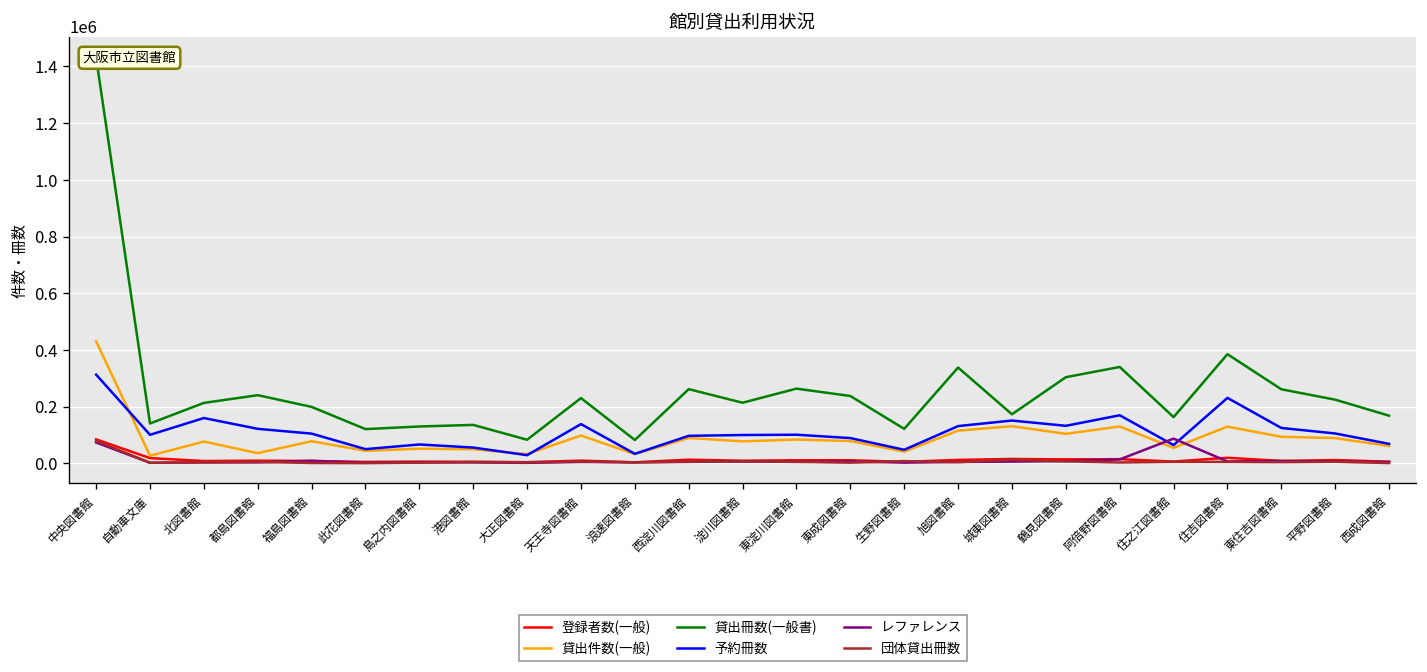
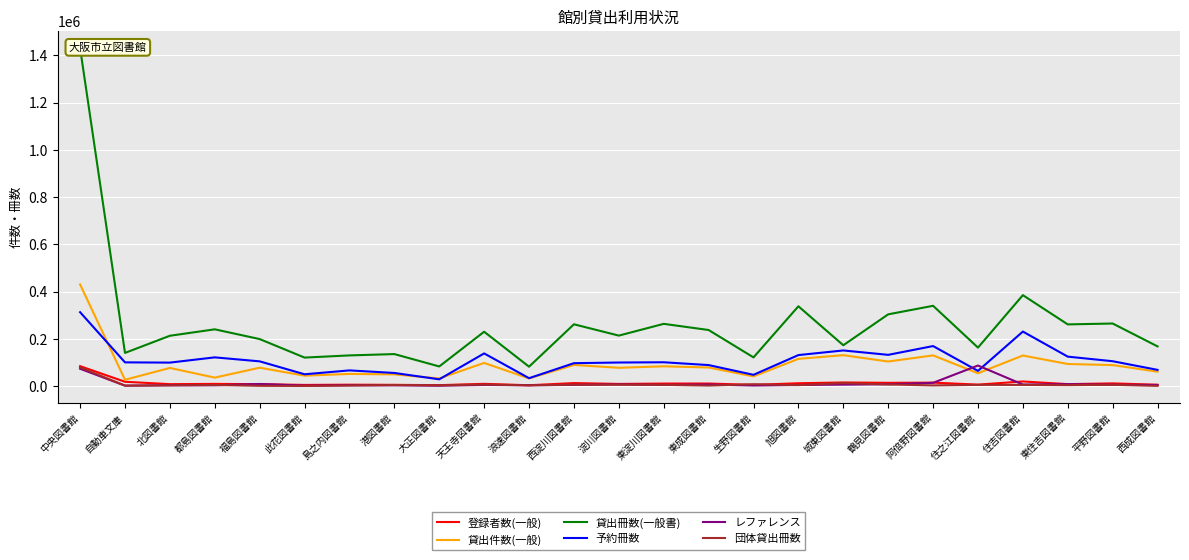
  {
    "登録者数(一般)": {
      "住吉図書館": 20000
    },
    "貸出件数(一般)": {
      "中央図書館": 430000,
      "北図書館": 80000,
      "都島図書館": 40000,
      "福島図書館": 80000,
      "島之内図書館": 50000,
      "天王寺図書館": 100000,
      "淀川図書館": 80000,
      "東淀川図書館": 80000,
      "旭図書館": 120000,
      "城東図書館": 130000,
      "鶴見図書館": 100000,
      "阿倍野図書館": 130000,
      "住吉図書館": 130000,
      "東住吉図書館": 90000,
      "平野図書館": 90000
    },
    "貸出冊数(一般書)": {
      "自動車文庫": 140000,
      "北図書館": 210000,
      "都島図書館": 240000,
      "福島図書館": 200000,
      "此花図書館": 120000,
      "島之内図書館": 130000,
      "港図書館": 140000,
      "大正図書館": 80000,
      "天王寺図書館": 230000,
      "浪速図書館": 80000,
      "西淀川図書館": 260000,
      "淀川図書館": 210000,
      "東淀川図書館": 260000,
      "東成図書館": 240000,
      "生野図書館": 120000,
      "旭図書館": 340000,
      "城東図書館": 170000,
      "鶴見図書館": 300000,
      "阿倍野図書館": 340000,
      "住之江図書館": 160000,
      "住吉図書館": 390000,
      "東住吉図書館": 260000,
-     "平野図書館": 220000,
+     "平野図書館": 270000,
      "西成図書館": 170000
    },
    "予約冊数": {
      "中央図書館": 310000,
      "自動車文庫": 100000,
-     "北図書館": 160000,
+     "北図書館": 100000,
      "都島図書館": 120000,
      "福島図書館": 110000,
      "島之内図書館": 70000,
      "天王寺図書館": 140000,
      "淀川図書館": 100000,
      "東淀川図書館": 100000,
      "旭図書館": 130000,
      "城東図書館": 150000,
      "鶴見図書館": 130000,
      "阿倍野図書館": 170000,
      "住吉図書館": 230000,
      "東住吉図書館": 130000,
      "平野図書館": 110000
    },
    "レファレンス": {
      "住之江図書館": 90000
    },
    "団体貸出冊数": {
      "阿倍野図書館": 0
    }
  }
